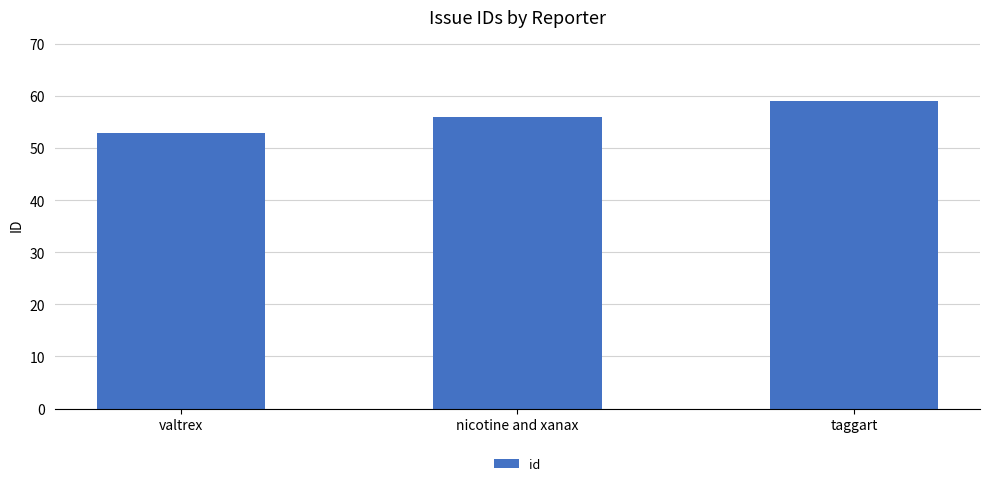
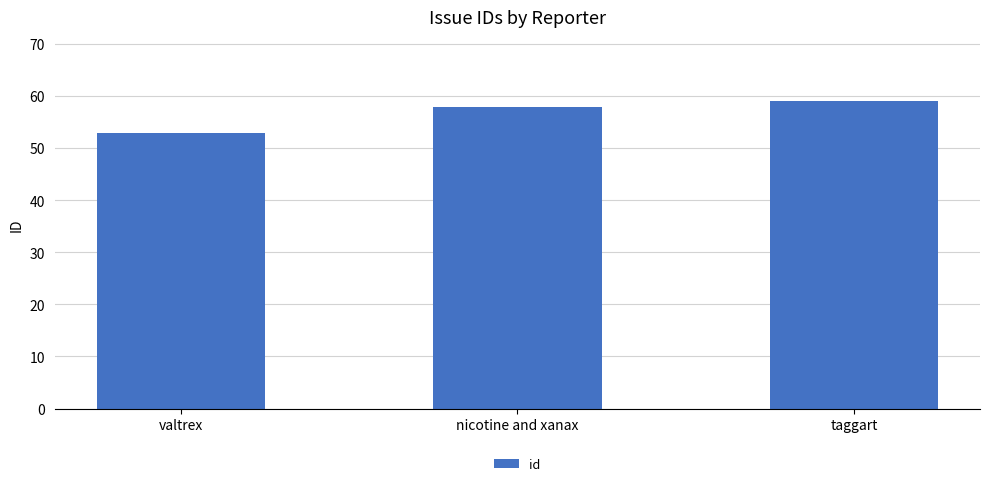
  {
    "valtrex": 53,
-   "nicotine and xanax": 56,
+   "nicotine and xanax": 58,
    "taggart": 59
  }
